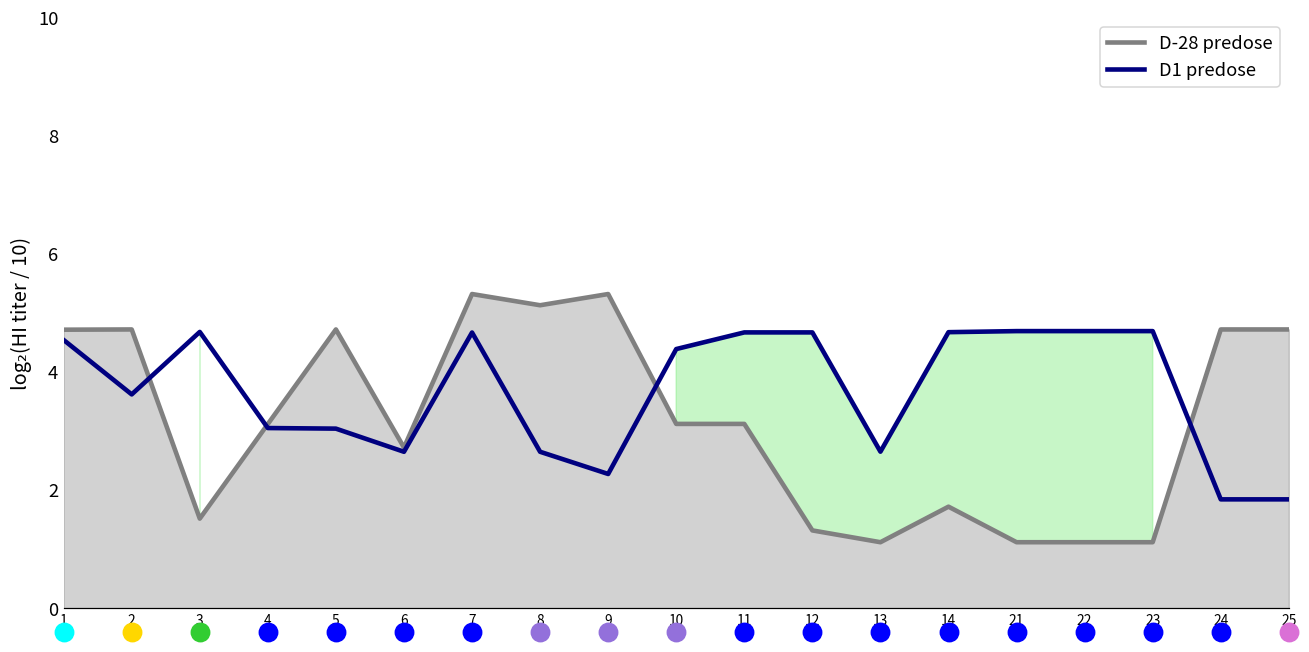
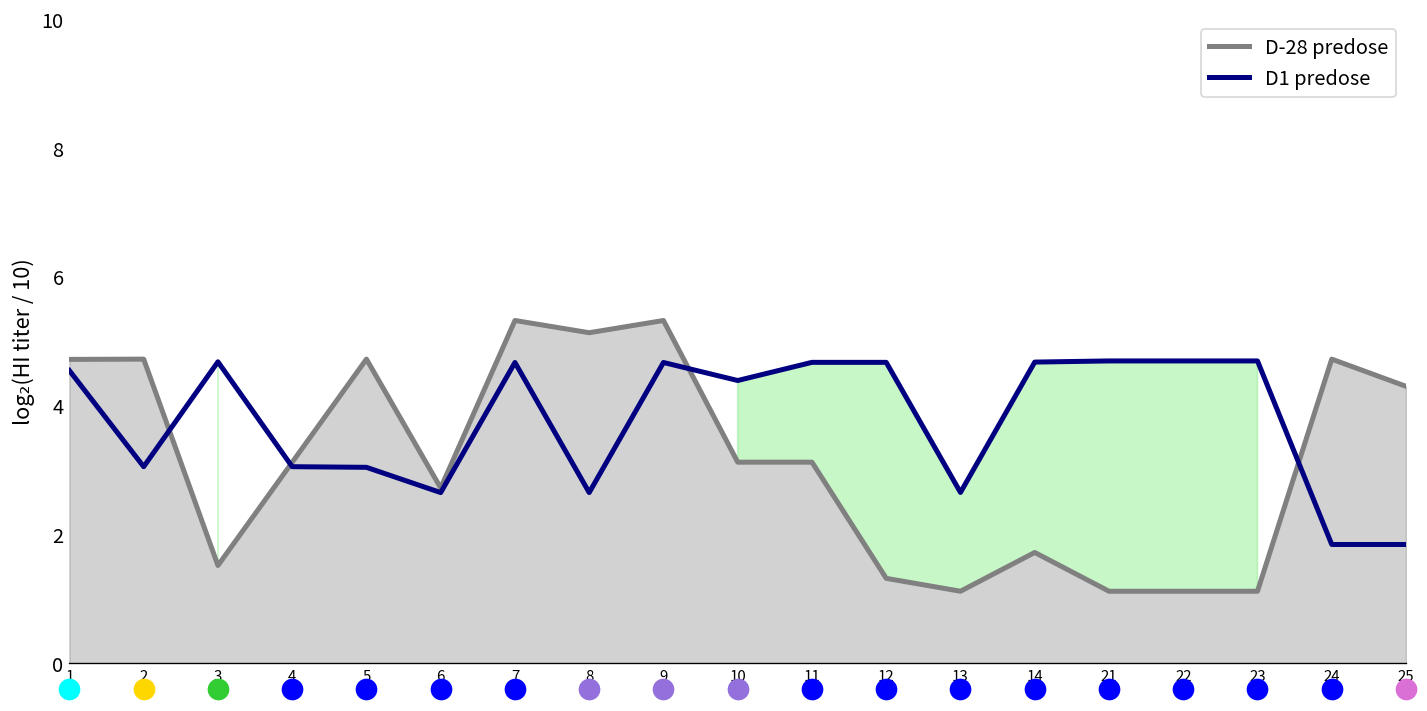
  {
    "D-28 predose": {
      "1": 4.7,
      "2": 4.7,
      "3": 1.5,
      "4": 3.1,
      "5": 4.7,
      "6": 2.7,
      "7": 5.3,
      "8": 5.1,
      "9": 5.3,
      "10": 3.1,
      "11": 3.1,
      "12": 1.3,
      "13": 1.1,
      "14": 1.7,
      "21": 1.1,
      "22": 1.1,
      "23": 1.1,
      "24": 4.7,
-     "25": 4.7
+     "25": 4.3
    },
    "D1 predose": {
      "1": 4.5,
-     "2": 3.6,
+     "2": 3.1,
      "3": 4.7,
      "4": 3.1,
      "5": 3.0,
      "6": 2.7,
      "7": 4.7,
      "8": 2.7,
-     "9": 2.3,
+     "9": 4.7,
      "10": 4.4,
      "11": 4.7,
      "12": 4.7,
      "13": 2.7,
      "14": 4.7,
      "21": 4.7,
      "22": 4.7,
      "23": 4.7,
      "24": 1.8,
      "25": 1.8
    }
  }
